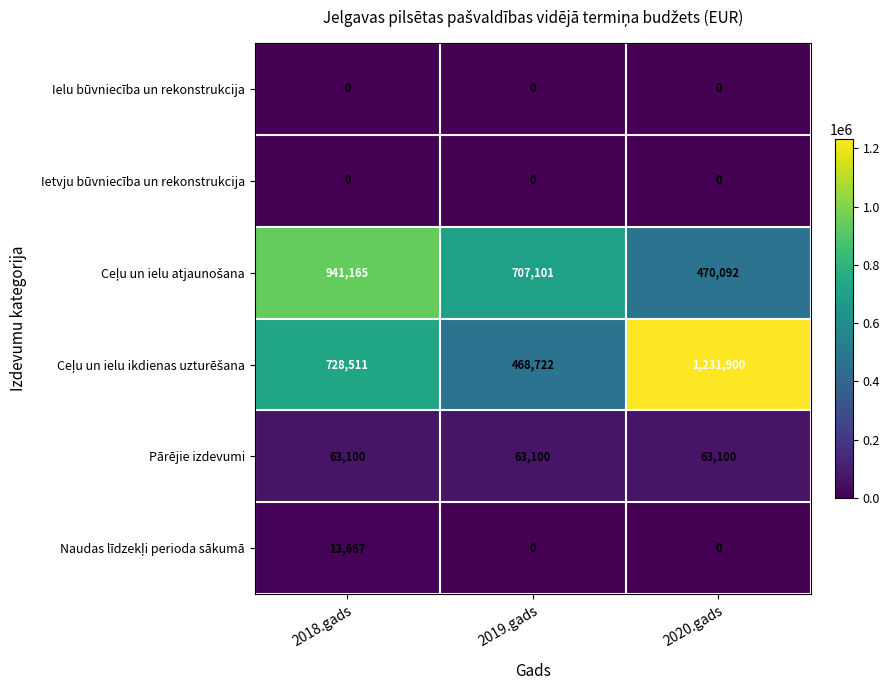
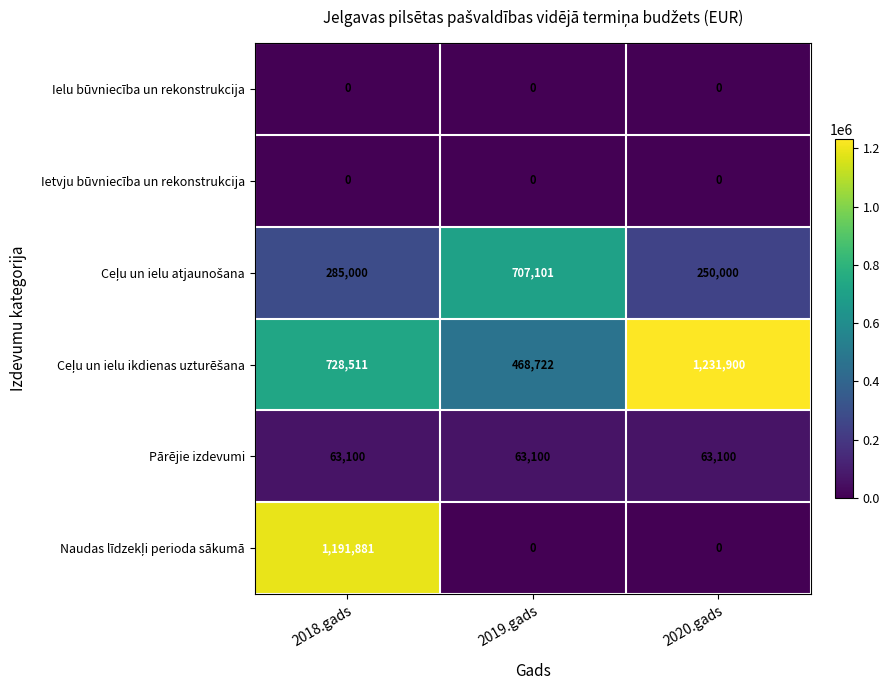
  {
    "Ielu būvniecība un rekonstrukcija": {
      "2018.gads": "0",
      "2019.gads": "0",
      "2020.gads": "0"
    },
    "Ietvju būvniecība un rekonstrukcija": {
      "2018.gads": "0",
      "2019.gads": "0",
      "2020.gads": "0"
    },
    "Ceļu un ielu atjaunošana": {
-     "2018.gads": "941,165",
+     "2018.gads": "285,000",
      "2019.gads": "707,101",
-     "2020.gads": "470,092"
+     "2020.gads": "250,000"
    },
    "Ceļu un ielu ikdienas uzturēšana": {
      "2018.gads": "728,511",
      "2019.gads": "468,722",
      "2020.gads": "1,231,900"
    },
    "Pārējie izdevumi": {
      "2018.gads": "63,100",
      "2019.gads": "63,100",
      "2020.gads": "63,100"
    },
    "Naudas līdzekļi perioda sākumā": {
-     "2018.gads": "13,667",
+     "2018.gads": "1,191,881",
      "2019.gads": "0",
      "2020.gads": "0"
    }
  }
